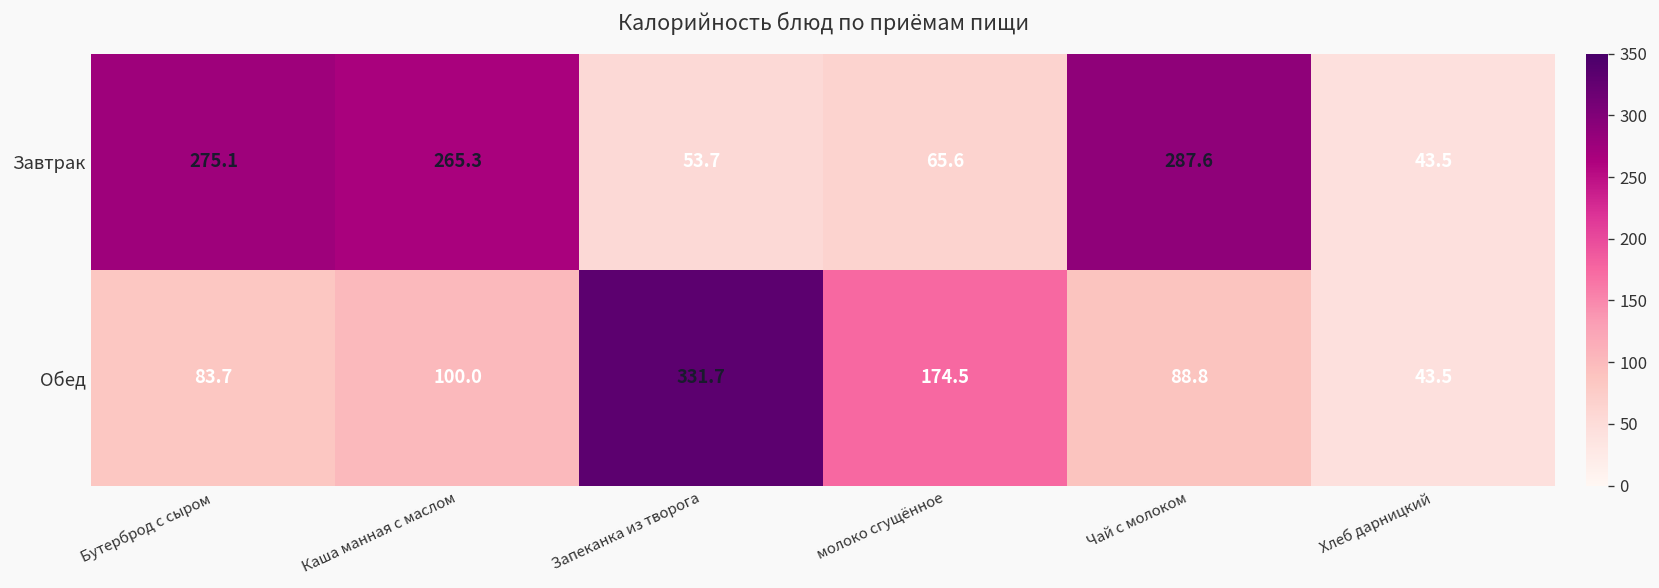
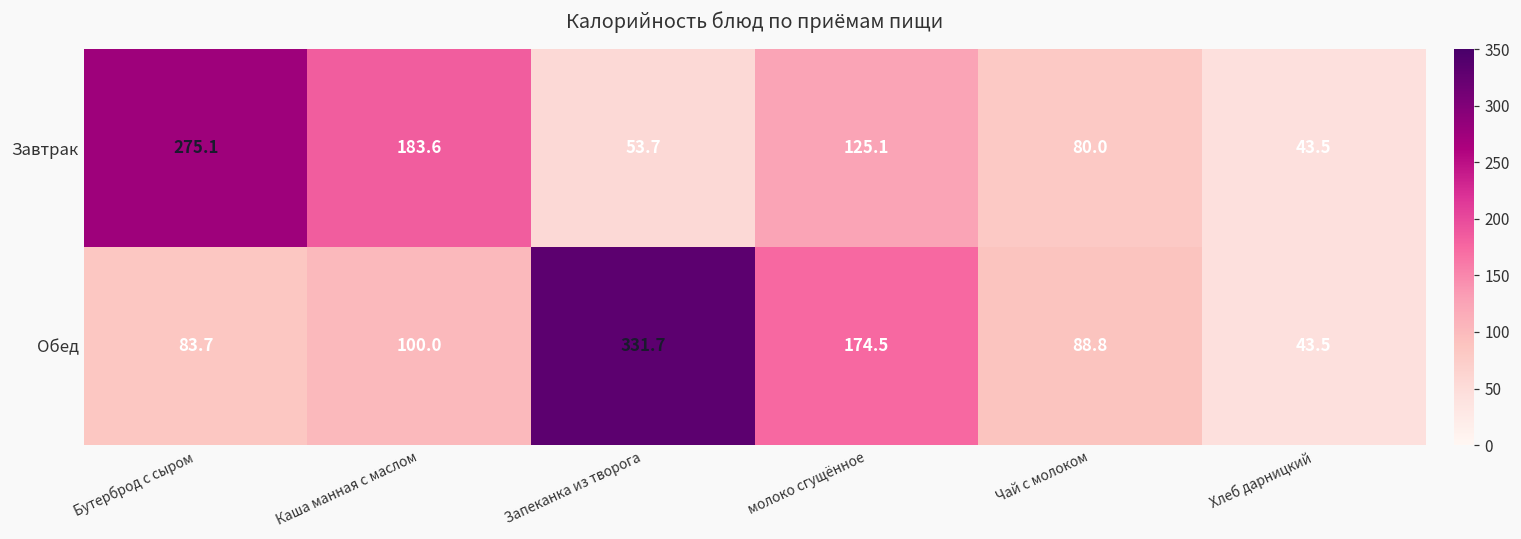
  {
    "Завтрак": {
      "Бутерброд с сыром": 275.1,
-     "Каша манная с маслом": 265.3,
-     "молоко сгущённое": 65.6,
-     "Чай с молоком": 287.6
+     "Каша манная с маслом": 183.6,
+     "молоко сгущённое": 125.1,
+     "Чай с молоком": 80.0
    },
    "Обед": {
      "Бутерброд с сыром": 83.7,
      "Каша манная с маслом": 100.0,
      "Запеканка из творога": 331.7,
      "молоко сгущённое": 174.5,
      "Чай с молоком": 88.8
    }
  }
